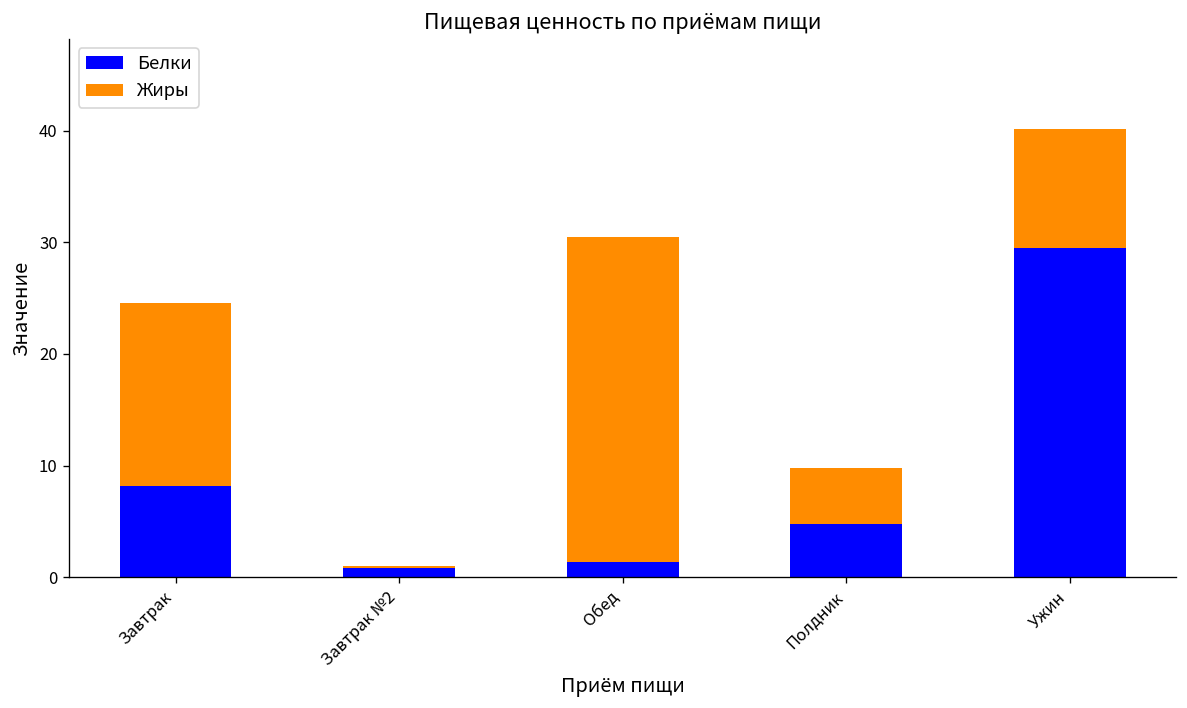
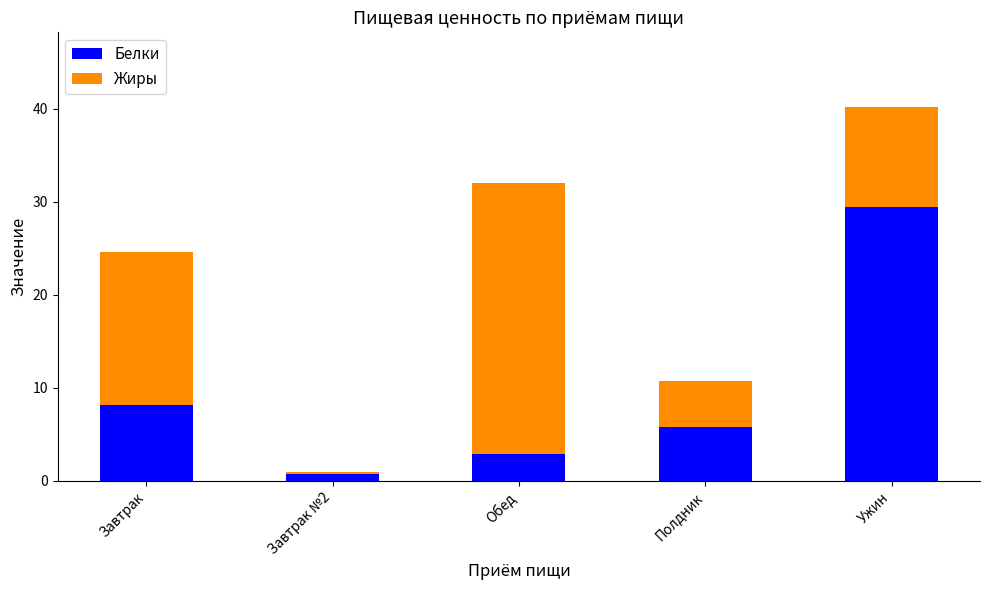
  {
    "Белки": {
      "Завтрак": 8,
      "Завтрак №2": 1,
-     "Обед": 1,
-     "Полдник": 5,
+     "Обед": 3,
+     "Полдник": 6,
      "Ужин": 30
    },
    "Жиры": {
      "Завтрак": 16,
      "Обед": 29,
      "Полдник": 5,
      "Ужин": 11
    }
  }
